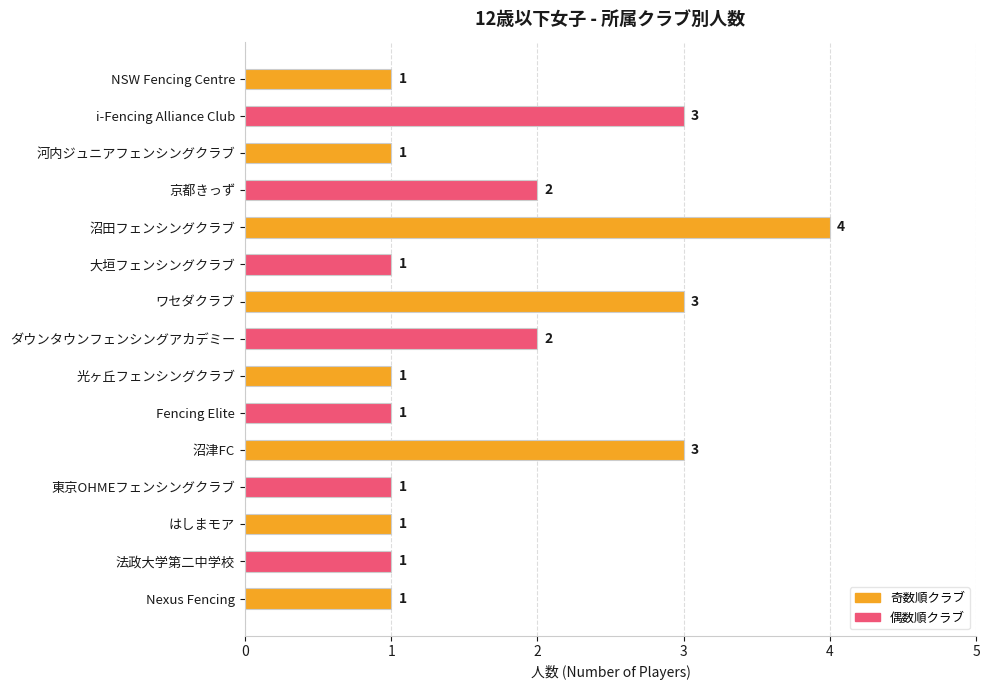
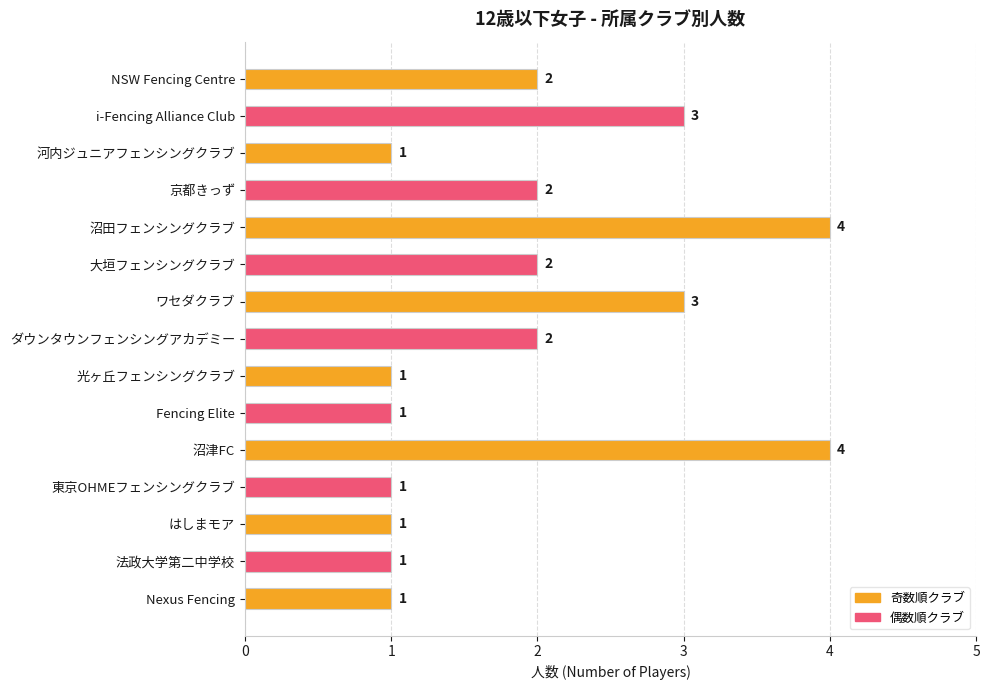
  {
-   "NSW Fencing Centre": 1,
+   "NSW Fencing Centre": 2,
    "i-Fencing Alliance Club": 3,
    "河内ジュニアフェンシングクラブ": 1,
    "京都きっず": 2,
    "沼田フェンシングクラブ": 4,
-   "大垣フェンシングクラブ": 1,
+   "大垣フェンシングクラブ": 2,
    "ワセダクラブ": 3,
    "ダウンタウンフェンシングアカデミー": 2,
    "光ヶ丘フェンシングクラブ": 1,
    "Fencing Elite": 1,
-   "沼津FC": 3,
+   "沼津FC": 4,
    "東京OHMEフェンシングクラブ": 1,
    "はしまモア": 1,
    "法政大学第二中学校": 1,
    "Nexus Fencing": 1
  }
